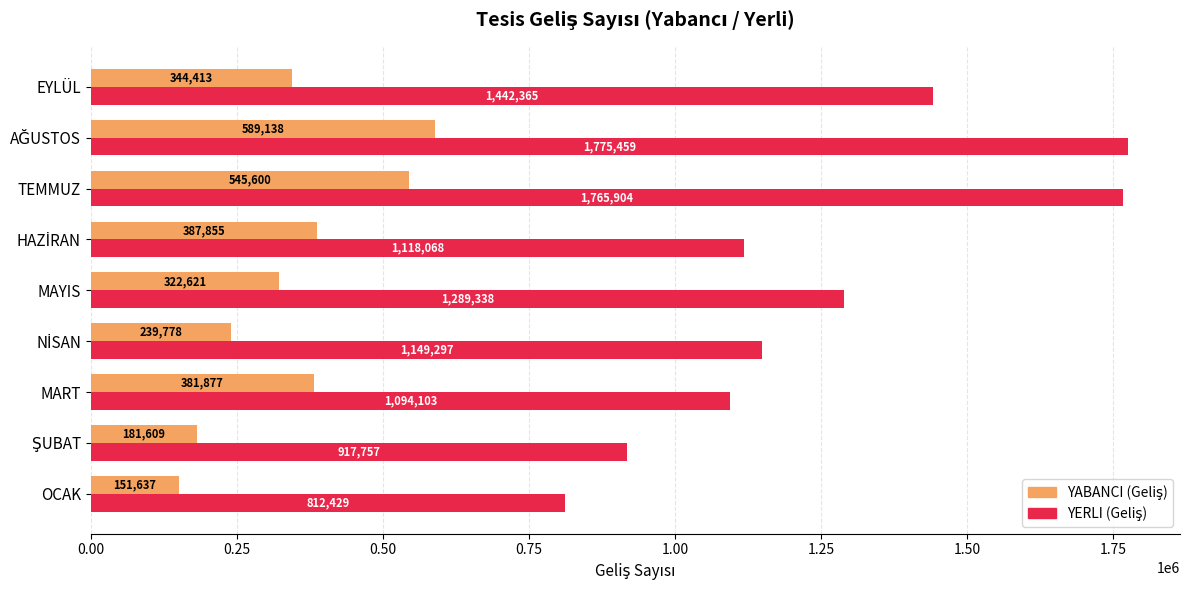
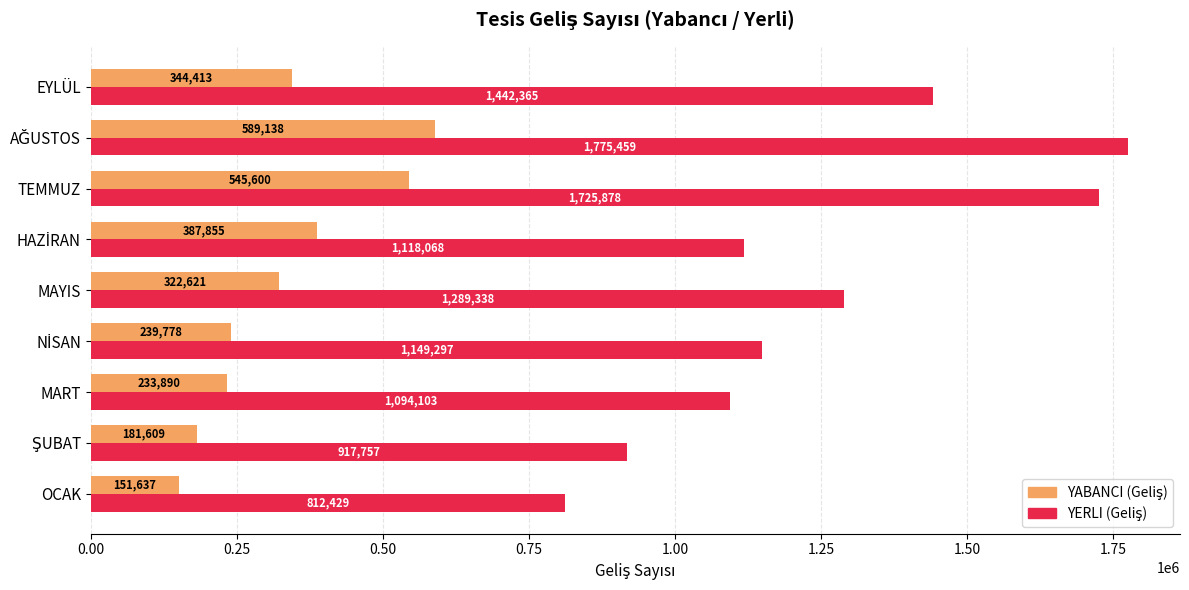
  {
    "YABANCI (Geliş)": {
      "EYLÜL": "344,413",
      "AĞUSTOS": "589,138",
      "TEMMUZ": "545,600",
      "HAZİRAN": "387,855",
      "MAYIS": "322,621",
      "NİSAN": "239,778",
-     "MART": "381,877",
+     "MART": "233,890",
      "ŞUBAT": "181,609",
      "OCAK": "151,637"
    },
    "YERLI (Geliş)": {
      "EYLÜL": "1,442,365",
      "AĞUSTOS": "1,775,459",
-     "TEMMUZ": "1,765,904",
+     "TEMMUZ": "1,725,878",
      "HAZİRAN": "1,118,068",
      "MAYIS": "1,289,338",
      "NİSAN": "1,149,297",
      "MART": "1,094,103",
      "ŞUBAT": "917,757",
      "OCAK": "812,429"
    }
  }
